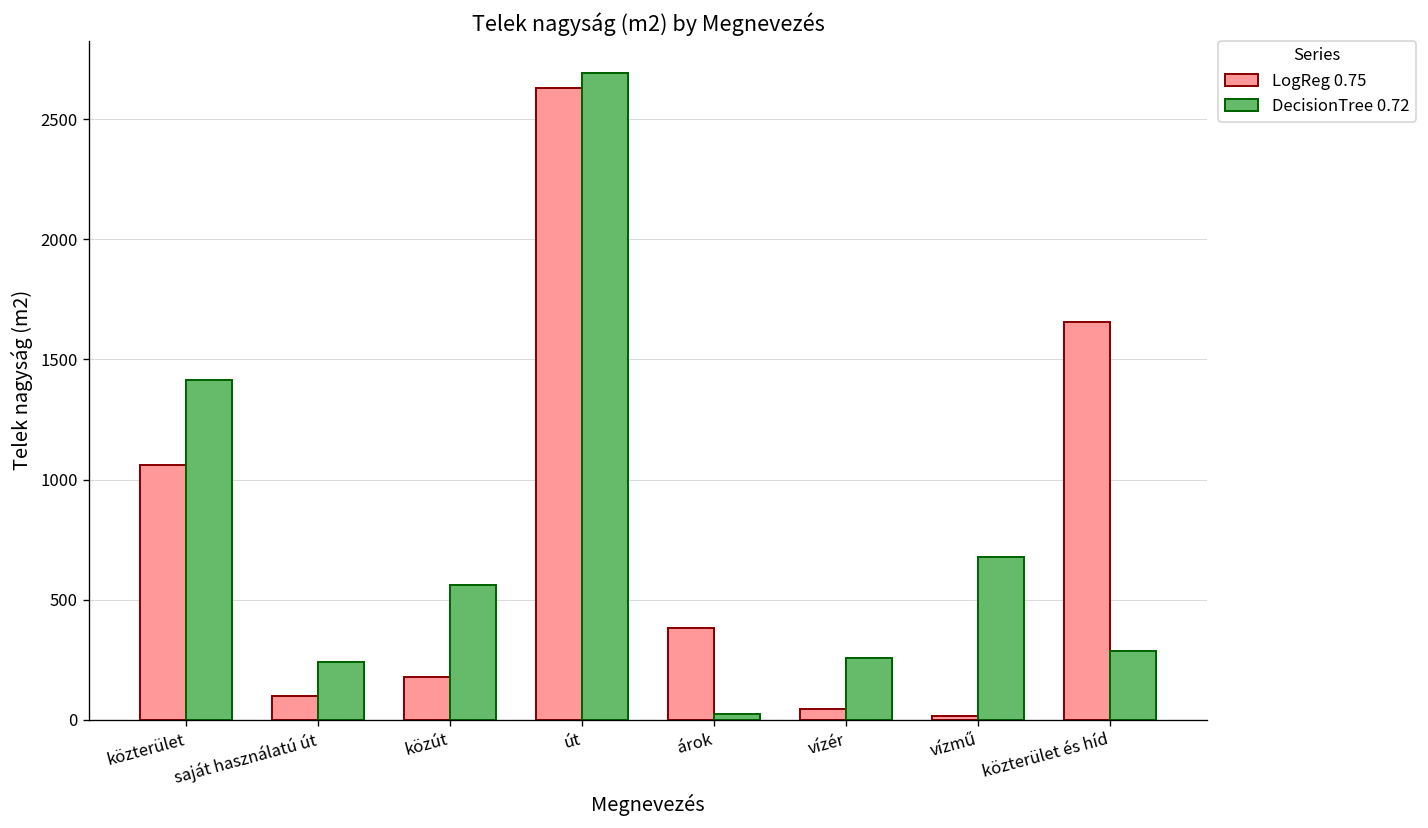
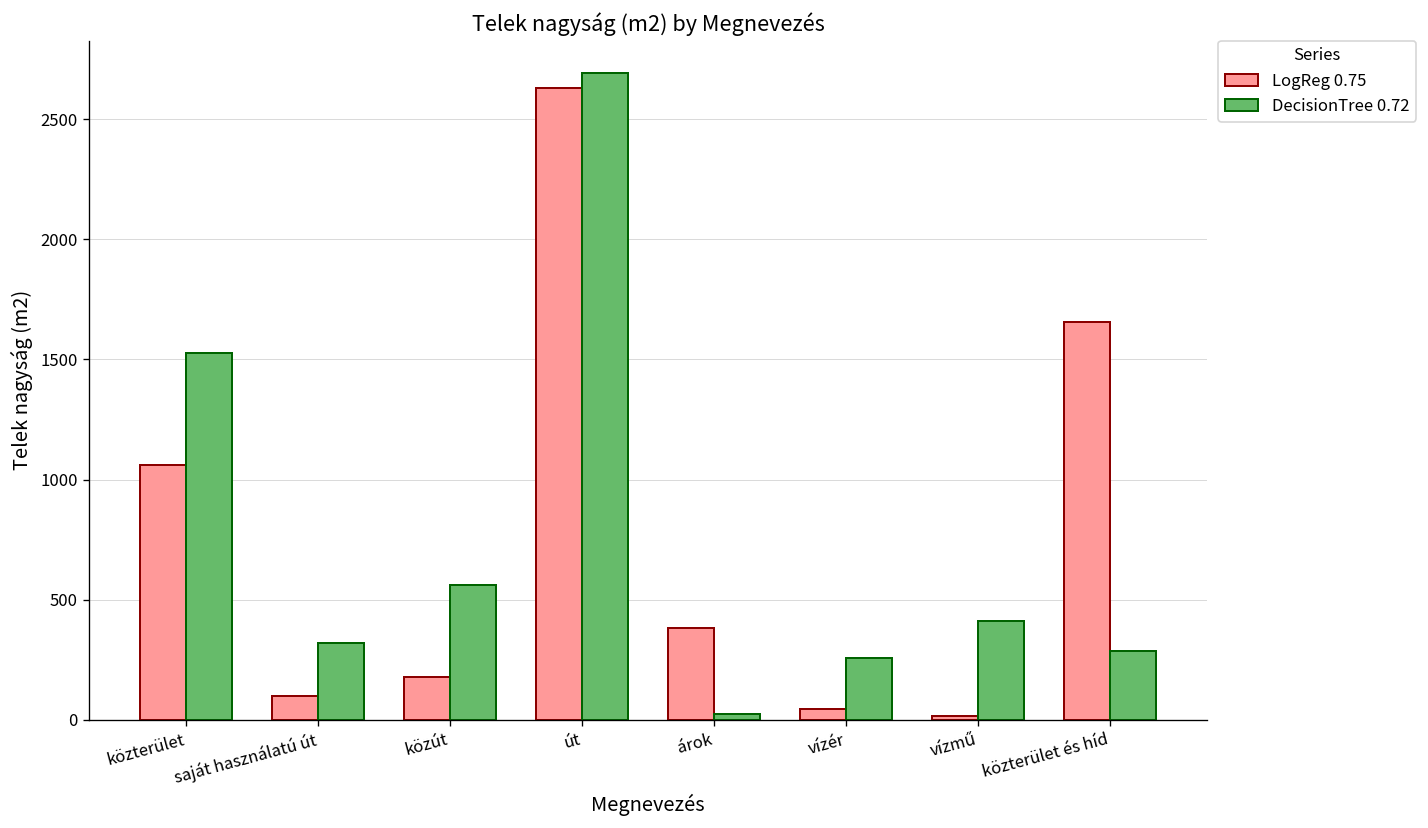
  {
    "LogReg 0.75": {
      "közterület": 1060,
      "saját használatú út": 100,
      "közút": 180,
      "út": 2630,
      "árok": 380,
      "vízér": 40,
      "vízmű": 20,
      "közterület és híd": 1660
    },
    "DecisionTree 0.72": {
-     "közterület": 1410,
-     "saját használatú út": 240,
+     "közterület": 1530,
+     "saját használatú út": 320,
      "közút": 560,
      "út": 2690,
      "árok": 20,
      "vízér": 260,
-     "vízmű": 680,
+     "vízmű": 410,
      "közterület és híd": 290
    }
  }
